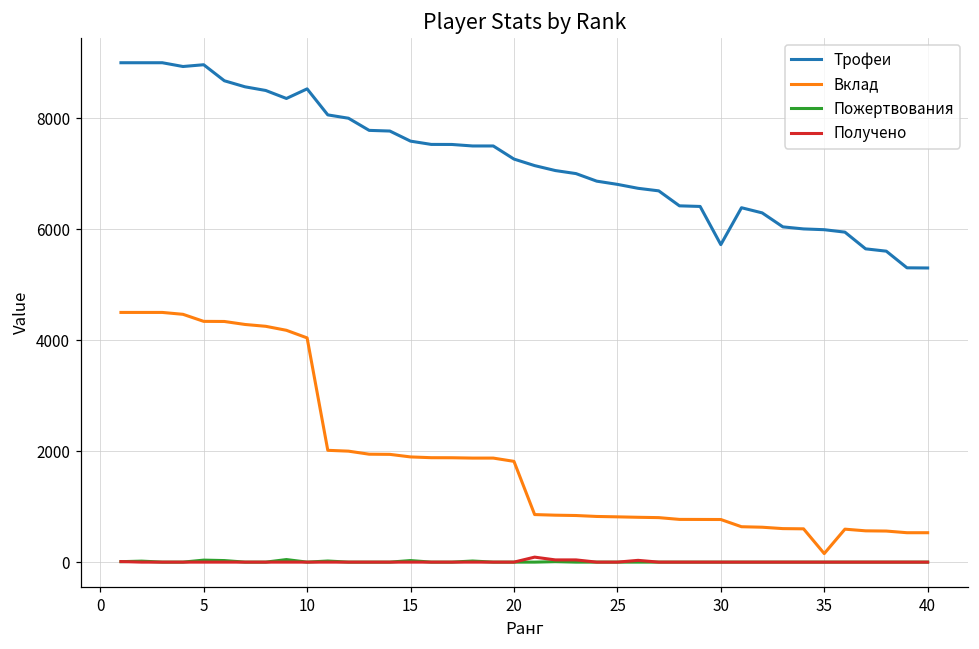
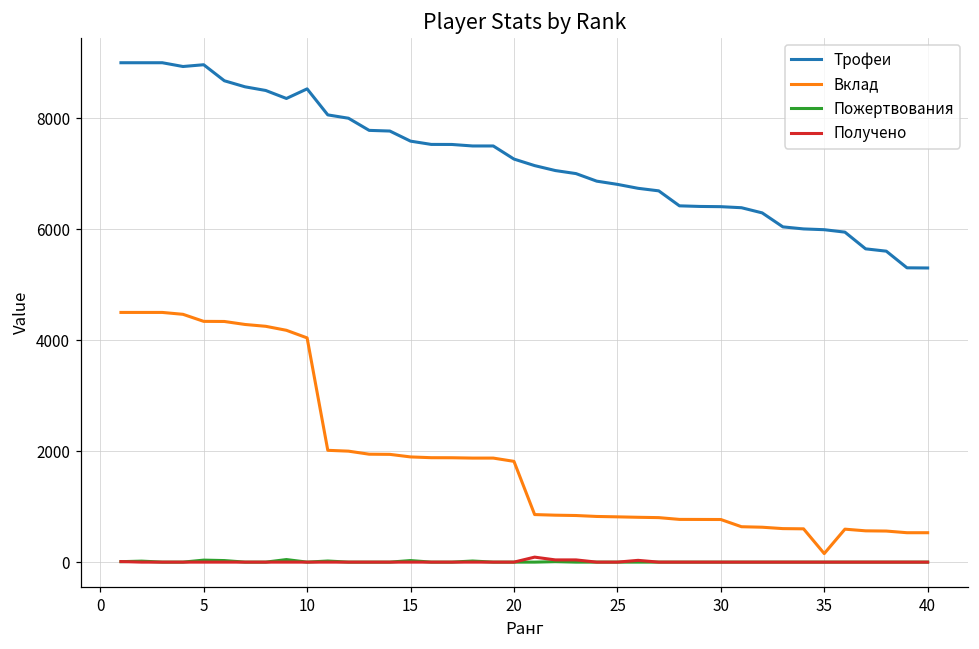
  {
    "Трофеи": {
      "5": 9000,
      "10": 8500,
      "15": 7600,
      "20": 7300,
      "25": 6800,
-     "30": 5700,
+     "30": 6400,
      "35": 6000,
      "40": 5300
    },
    "Вклад": {
      "5": 4300,
      "10": 4000,
      "15": 1900,
      "20": 1800,
      "25": 800,
      "30": 800,
      "35": 200,
      "40": 500
    }
  }
